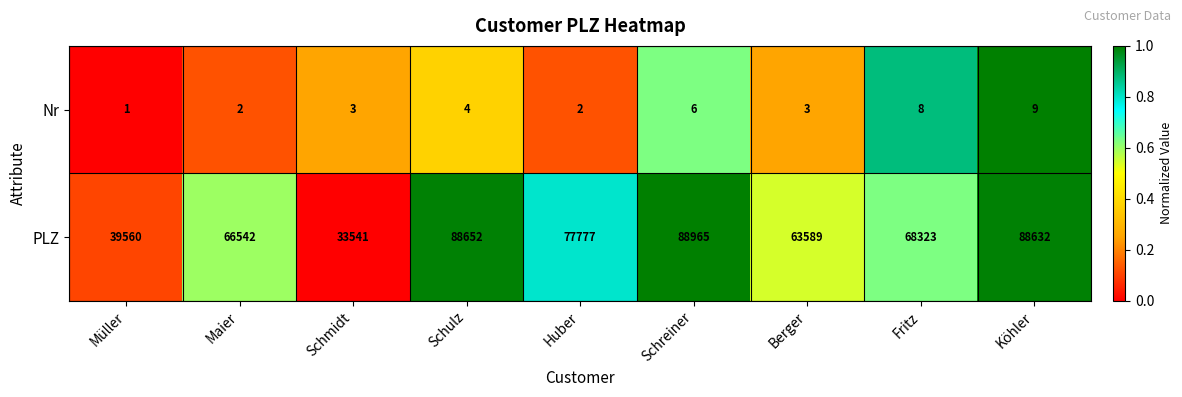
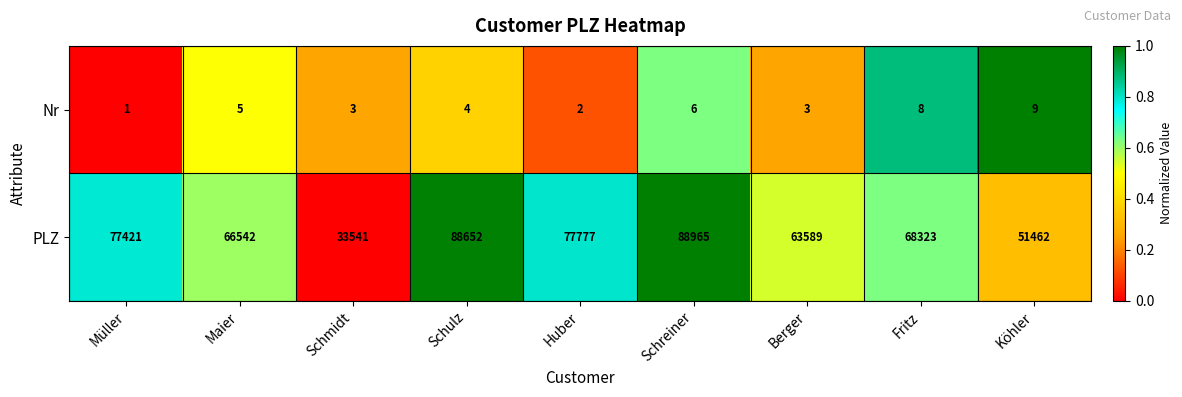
  {
    "Nr": {
      "Müller": 1,
-     "Maier": 2,
+     "Maier": 5,
      "Schmidt": 3,
      "Schulz": 4,
      "Huber": 2,
      "Schreiner": 6,
      "Berger": 3,
      "Fritz": 8,
      "Köhler": 9
    },
    "PLZ": {
-     "Müller": 39560,
+     "Müller": 77421,
      "Maier": 66542,
      "Schmidt": 33541,
      "Schulz": 88652,
      "Huber": 77777,
      "Schreiner": 88965,
      "Berger": 63589,
      "Fritz": 68323,
-     "Köhler": 88632
+     "Köhler": 51462
    }
  }
